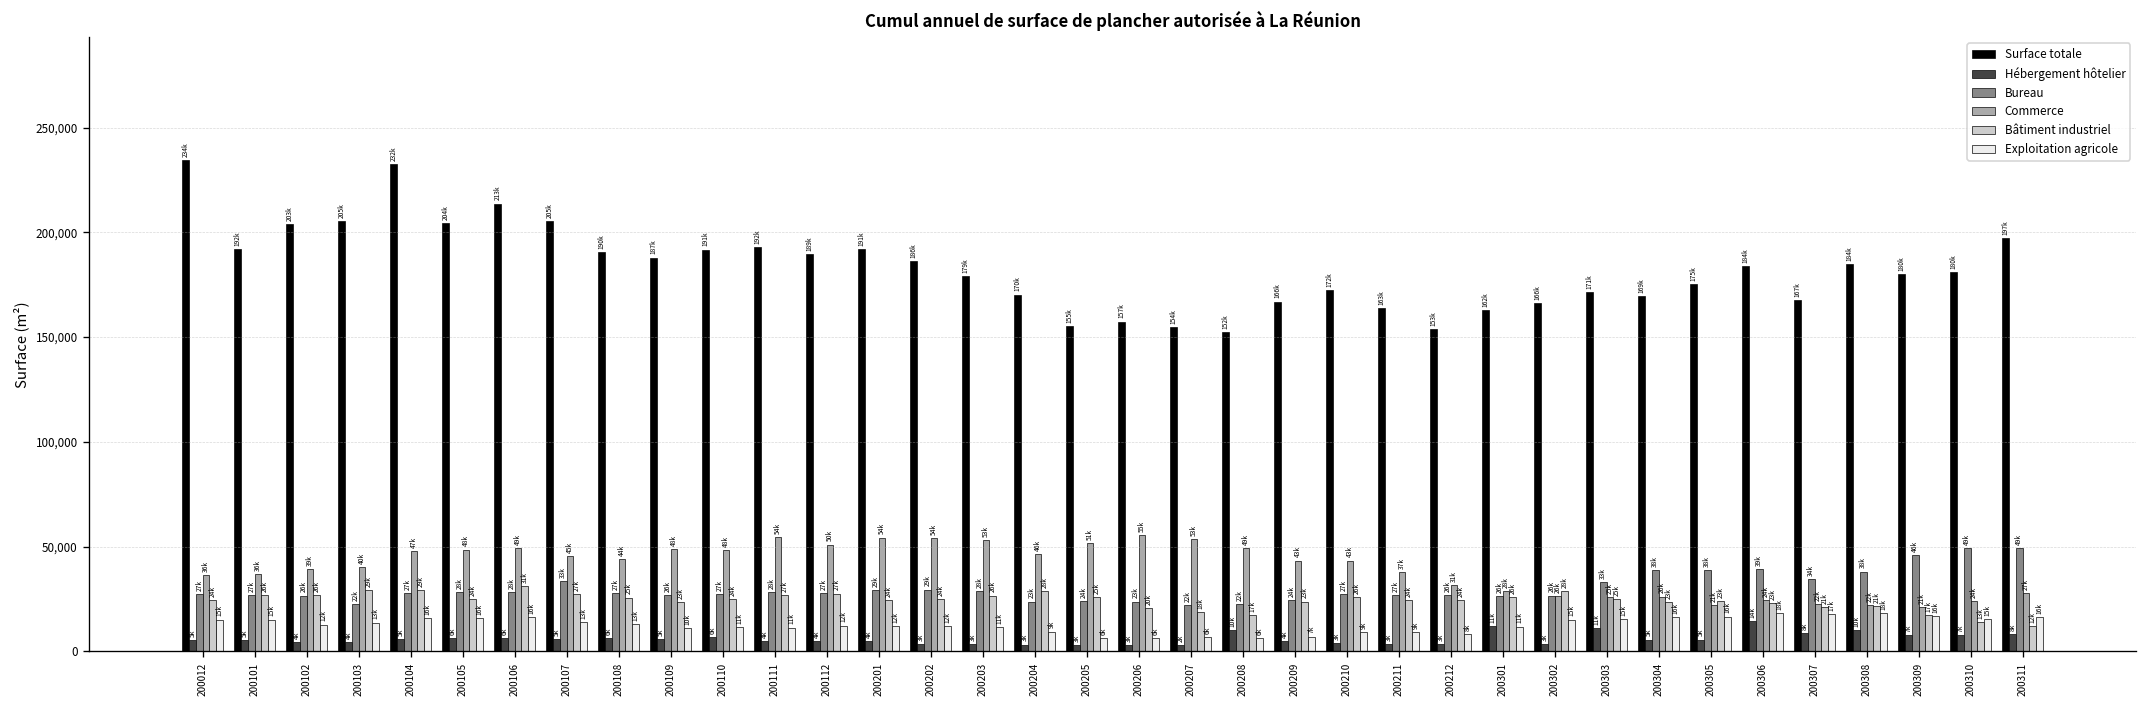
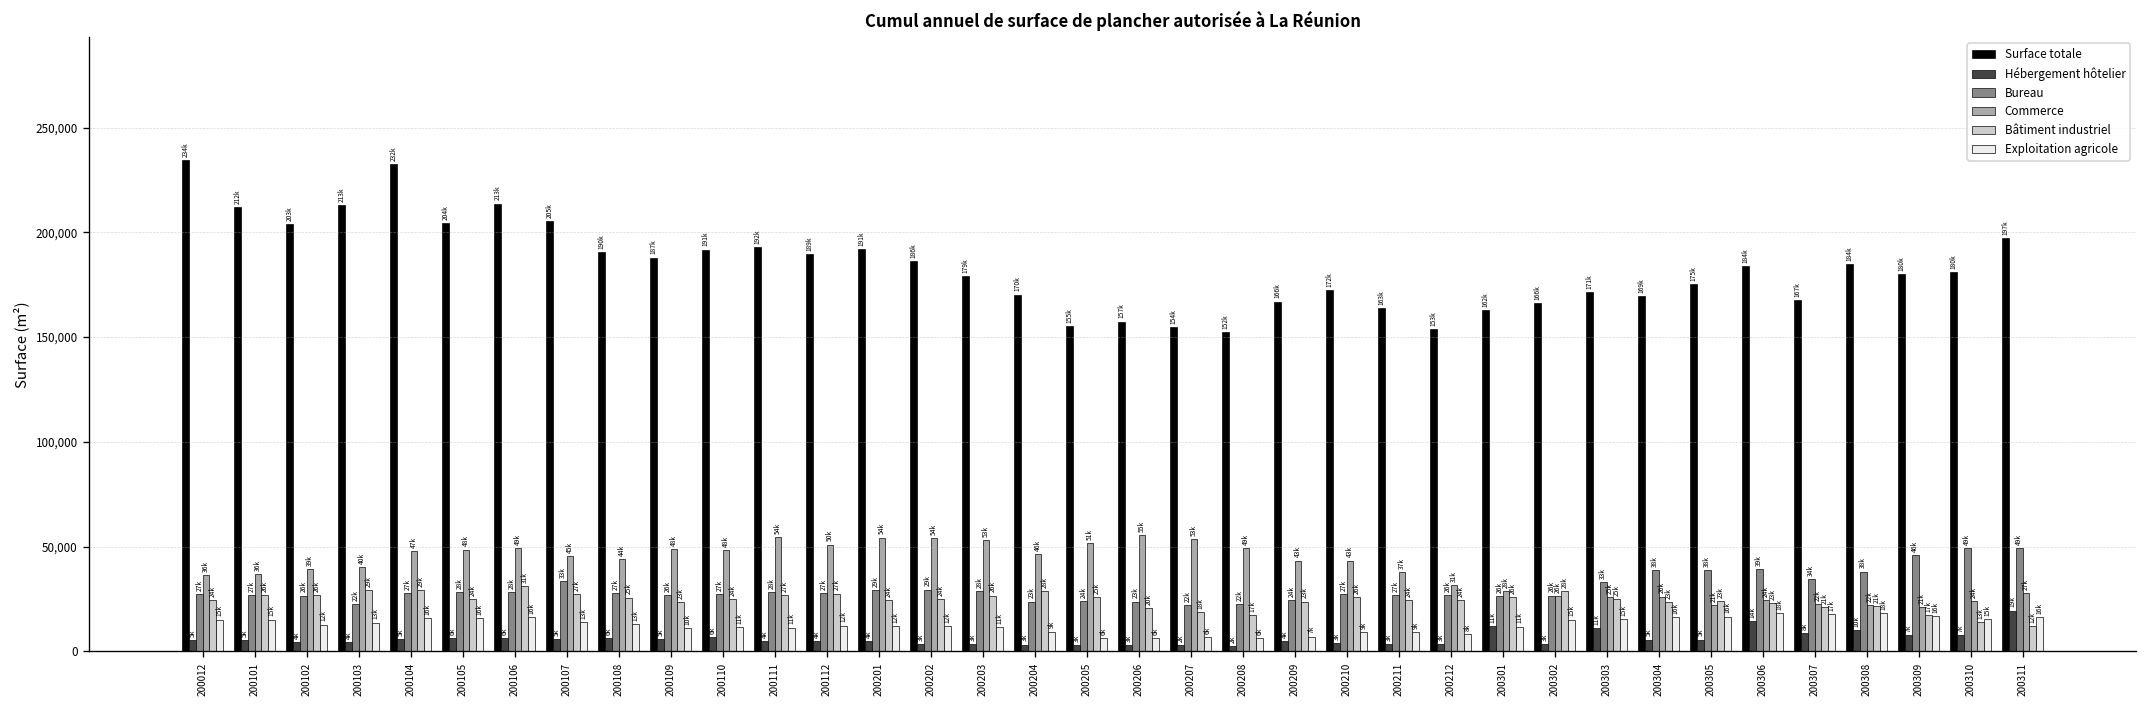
  {
    "Surface totale": {
      "200012": "234k",
-     "200101": "192k",
-     "200103": "205k",
+     "200101": "212k",
+     "200103": "213k",
      "200107": "205k",
      "200108": "190k",
      "200112": "189k",
      "200202": "186k",
      "200203": "179k",
      "200204": "170k",
      "200205": "155k",
      "200206": "157k",
      "200210": "172k",
      "200302": "166k",
      "200304": "169k",
      "200305": "175k",
      "200306": "184k",
      "200309": "180k",
      "200311": "197k"
    },
    "Hébergement hôtelier": {
      "200012": "5k",
      "200101": "5k",
      "200102": "4k",
      "200105": "6k",
      "200106": "6k",
      "200108": "6k",
      "200203": "3k",
      "200204": "3k",
      "200205": "3k",
      "200206": "3k",
-     "200208": "10k",
+     "200208": "2k",
      "200303": "11k",
      "200306": "14k",
      "200308": "10k",
-     "200311": "8k"
+     "200311": "19k"
    }
  }
